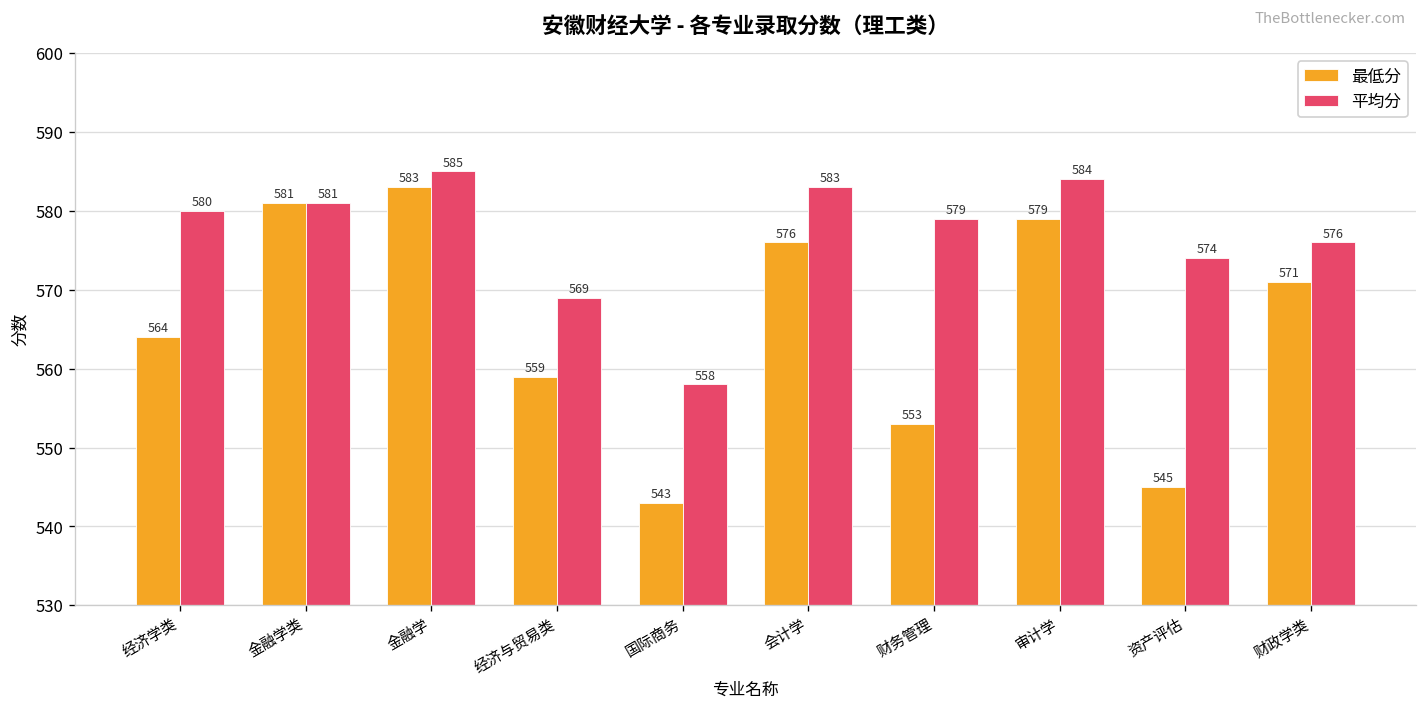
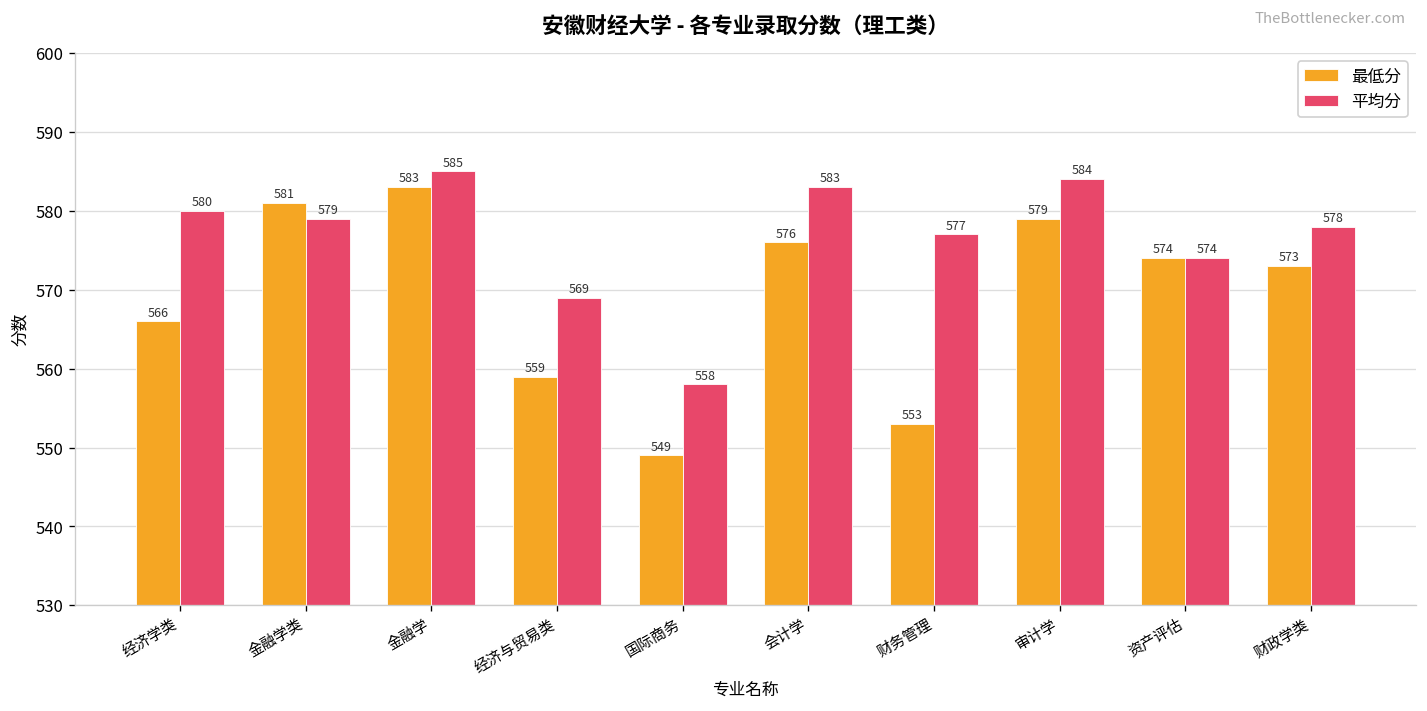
  {
    "最低分": {
-     "经济学类": 564,
+     "经济学类": 566,
      "金融学类": 581,
      "金融学": 583,
      "经济与贸易类": 559,
-     "国际商务": 543,
+     "国际商务": 549,
      "会计学": 576,
      "财务管理": 553,
      "审计学": 579,
-     "资产评估": 545,
-     "财政学类": 571
+     "资产评估": 574,
+     "财政学类": 573
    },
    "平均分": {
      "经济学类": 580,
-     "金融学类": 581,
+     "金融学类": 579,
      "金融学": 585,
      "经济与贸易类": 569,
      "国际商务": 558,
      "会计学": 583,
-     "财务管理": 579,
+     "财务管理": 577,
      "审计学": 584,
      "资产评估": 574,
-     "财政学类": 576
+     "财政学类": 578
    }
  }
